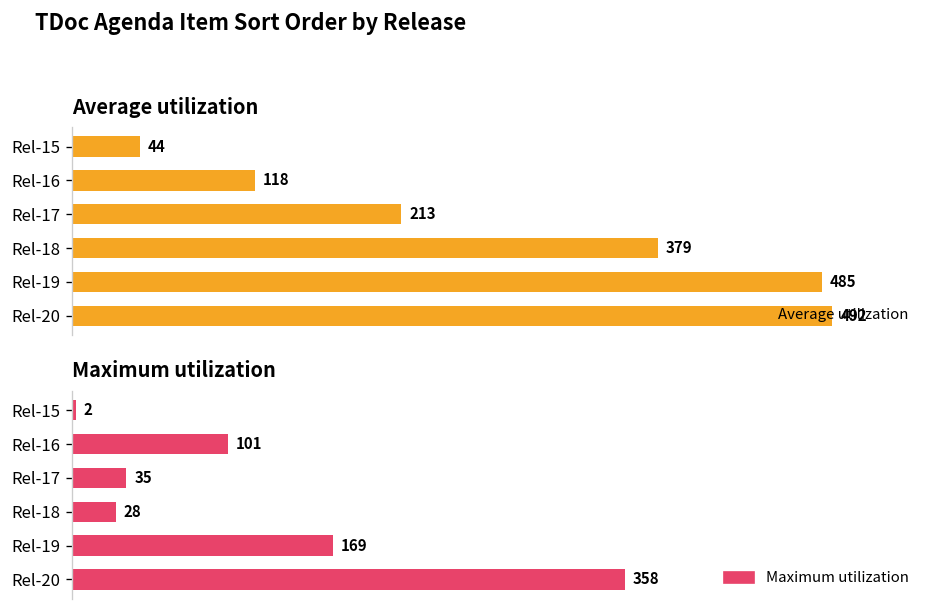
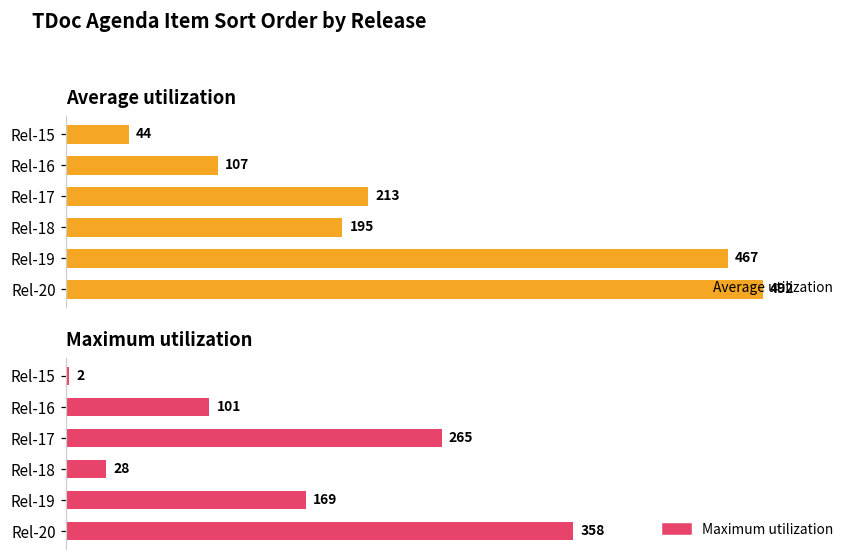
  {
    "Average utilization": {
      "Rel-15": 44,
-     "Rel-16": 118,
+     "Rel-16": 107,
      "Rel-17": 213,
-     "Rel-18": 379,
-     "Rel-19": 485,
+     "Rel-18": 195,
+     "Rel-19": 467,
      "Rel-20": 492
    },
    "Maximum utilization": {
      "Rel-15": 2,
      "Rel-16": 101,
-     "Rel-17": 35,
+     "Rel-17": 265,
      "Rel-18": 28,
      "Rel-19": 169,
      "Rel-20": 358
    }
  }
